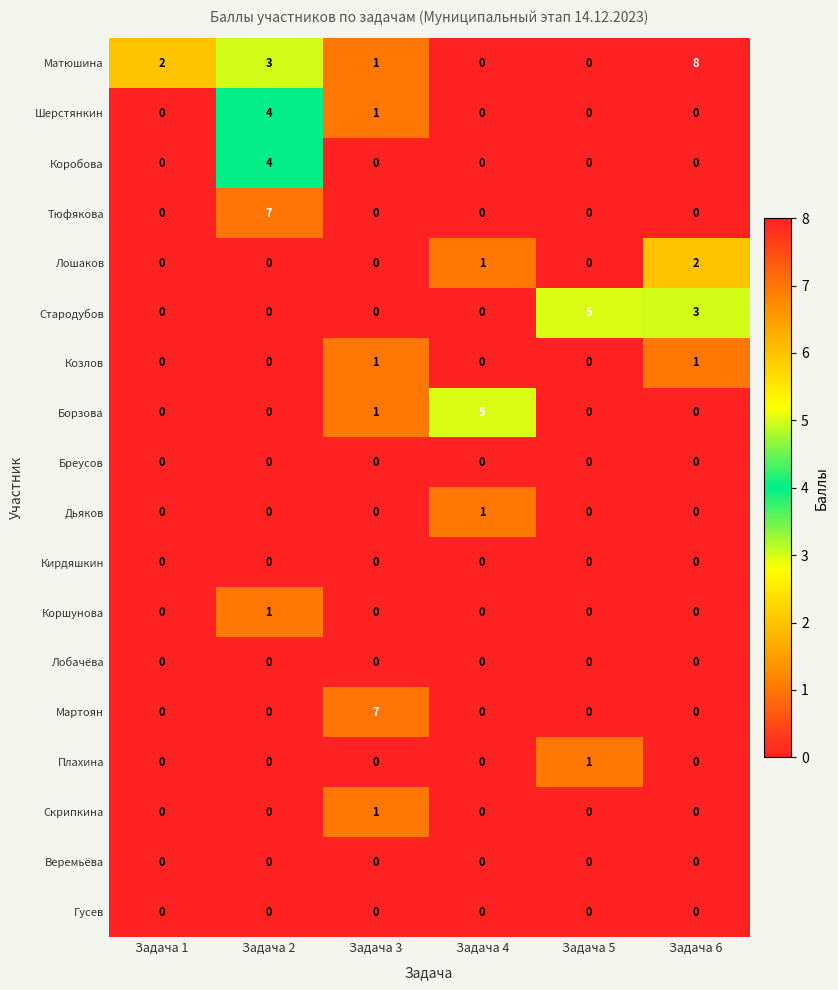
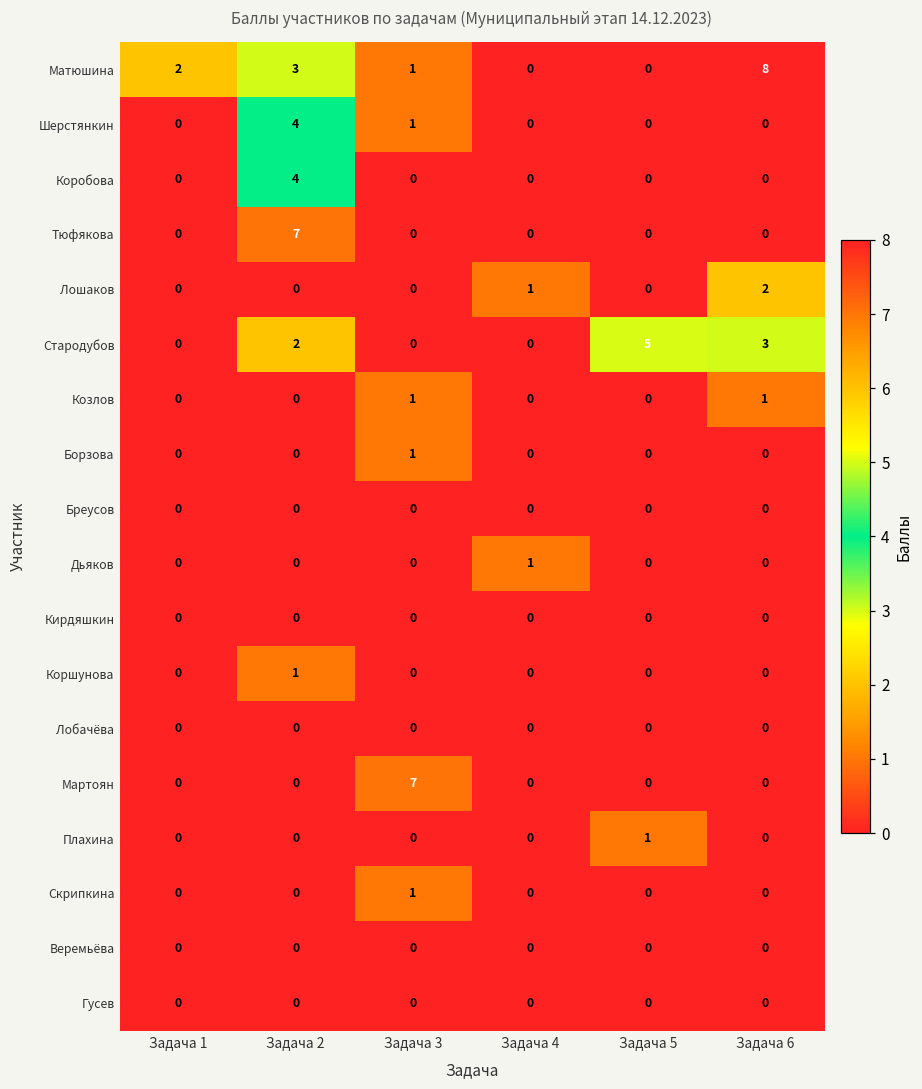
  {
    "Матюшина": {
      "Задача 1": 2,
      "Задача 2": 3,
      "Задача 3": 1,
      "Задача 4": 0,
      "Задача 5": 0,
      "Задача 6": 8
    },
    "Шерстянкин": {
      "Задача 1": 0,
      "Задача 2": 4,
      "Задача 3": 1,
      "Задача 4": 0,
      "Задача 5": 0,
      "Задача 6": 0
    },
    "Коробова": {
      "Задача 1": 0,
      "Задача 2": 4,
      "Задача 3": 0,
      "Задача 4": 0,
      "Задача 5": 0,
      "Задача 6": 0
    },
    "Тюфякова": {
      "Задача 1": 0,
      "Задача 2": 7,
      "Задача 3": 0,
      "Задача 4": 0,
      "Задача 5": 0,
      "Задача 6": 0
    },
    "Лошаков": {
      "Задача 1": 0,
      "Задача 2": 0,
      "Задача 3": 0,
      "Задача 4": 1,
      "Задача 5": 0,
      "Задача 6": 2
    },
    "Стародубов": {
      "Задача 1": 0,
-     "Задача 2": 0,
+     "Задача 2": 2,
      "Задача 3": 0,
      "Задача 4": 0,
      "Задача 5": 5,
      "Задача 6": 3
    },
    "Козлов": {
      "Задача 1": 0,
      "Задача 2": 0,
      "Задача 3": 1,
      "Задача 4": 0,
      "Задача 5": 0,
      "Задача 6": 1
    },
    "Борзова": {
      "Задача 1": 0,
      "Задача 2": 0,
      "Задача 3": 1,
-     "Задача 4": 5,
+     "Задача 4": 0,
      "Задача 5": 0,
      "Задача 6": 0
    },
    "Бреусов": {
      "Задача 1": 0,
      "Задача 2": 0,
      "Задача 3": 0,
      "Задача 4": 0,
      "Задача 5": 0,
      "Задача 6": 0
    },
    "Дьяков": {
      "Задача 1": 0,
      "Задача 2": 0,
      "Задача 3": 0,
      "Задача 4": 1,
      "Задача 5": 0,
      "Задача 6": 0
    },
    "Кирдяшкин": {
      "Задача 1": 0,
      "Задача 2": 0,
      "Задача 3": 0,
      "Задача 4": 0,
      "Задача 5": 0,
      "Задача 6": 0
    },
    "Коршунова": {
      "Задача 1": 0,
      "Задача 2": 1,
      "Задача 3": 0,
      "Задача 4": 0,
      "Задача 5": 0,
      "Задача 6": 0
    },
    "Лобачёва": {
      "Задача 1": 0,
      "Задача 2": 0,
      "Задача 3": 0,
      "Задача 4": 0,
      "Задача 5": 0,
      "Задача 6": 0
    },
    "Мартоян": {
      "Задача 1": 0,
      "Задача 2": 0,
      "Задача 3": 7,
      "Задача 4": 0,
      "Задача 5": 0,
      "Задача 6": 0
    },
    "Плахина": {
      "Задача 1": 0,
      "Задача 2": 0,
      "Задача 3": 0,
      "Задача 4": 0,
      "Задача 5": 1,
      "Задача 6": 0
    },
    "Скрипкина": {
      "Задача 1": 0,
      "Задача 2": 0,
      "Задача 3": 1,
      "Задача 4": 0,
      "Задача 5": 0,
      "Задача 6": 0
    },
    "Веремьёва": {
      "Задача 1": 0,
      "Задача 2": 0,
      "Задача 3": 0,
      "Задача 4": 0,
      "Задача 5": 0,
      "Задача 6": 0
    },
    "Гусев": {
      "Задача 1": 0,
      "Задача 2": 0,
      "Задача 3": 0,
      "Задача 4": 0,
      "Задача 5": 0,
      "Задача 6": 0
    }
  }
